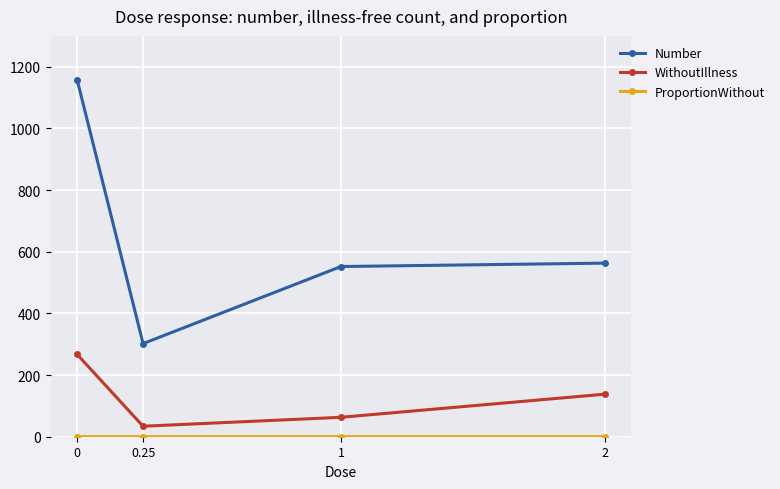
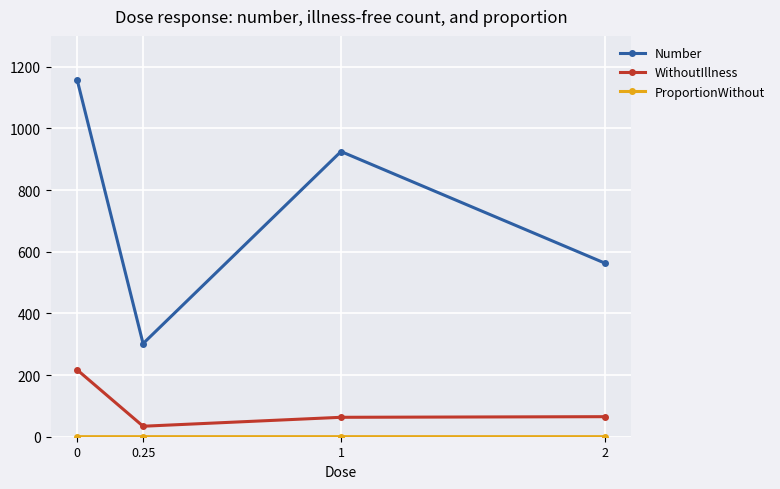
  {
    "Number": {
      "0": 1160,
      "0.25": 300,
-     "1": 550,
+     "1": 930,
      "2": 560
    },
    "WithoutIllness": {
-     "0": 270,
+     "0": 220,
      "0.25": 30,
      "1": 60,
-     "2": 140
+     "2": 70
    },
    "ProportionWithout": {
      "0": 0,
      "0.25": 0,
      "1": 0,
      "2": 0
    }
  }
